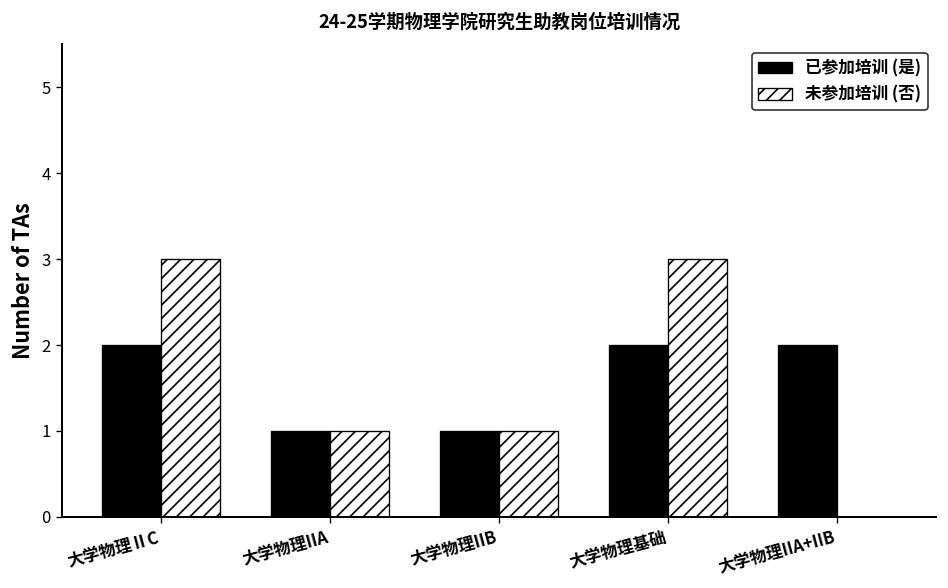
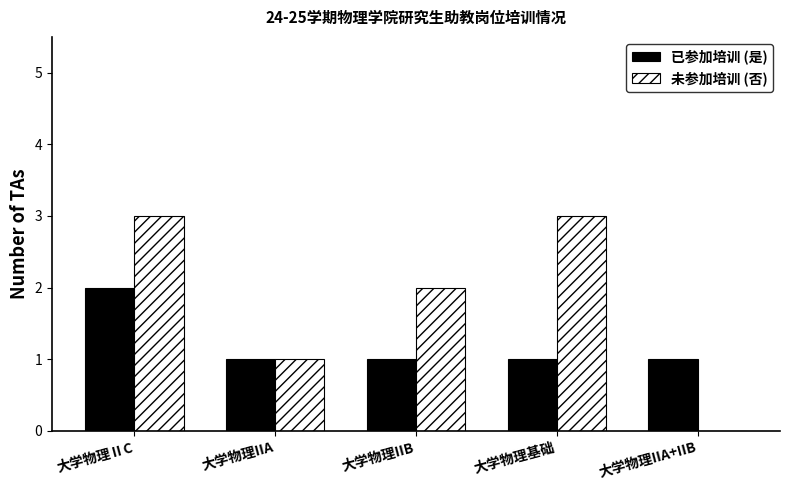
  {
    "已参加培训 (是)": {
      "大学物理ⅡC": 2,
      "大学物理IIA": 1,
      "大学物理IIB": 1,
-     "大学物理基础": 2,
-     "大学物理IIA+IIB": 2
+     "大学物理基础": 1,
+     "大学物理IIA+IIB": 1
    },
    "未参加培训 (否)": {
      "大学物理ⅡC": 3,
      "大学物理IIA": 1,
-     "大学物理IIB": 1,
+     "大学物理IIB": 2,
      "大学物理基础": 3,
      "大学物理IIA+IIB": 0
    }
  }
